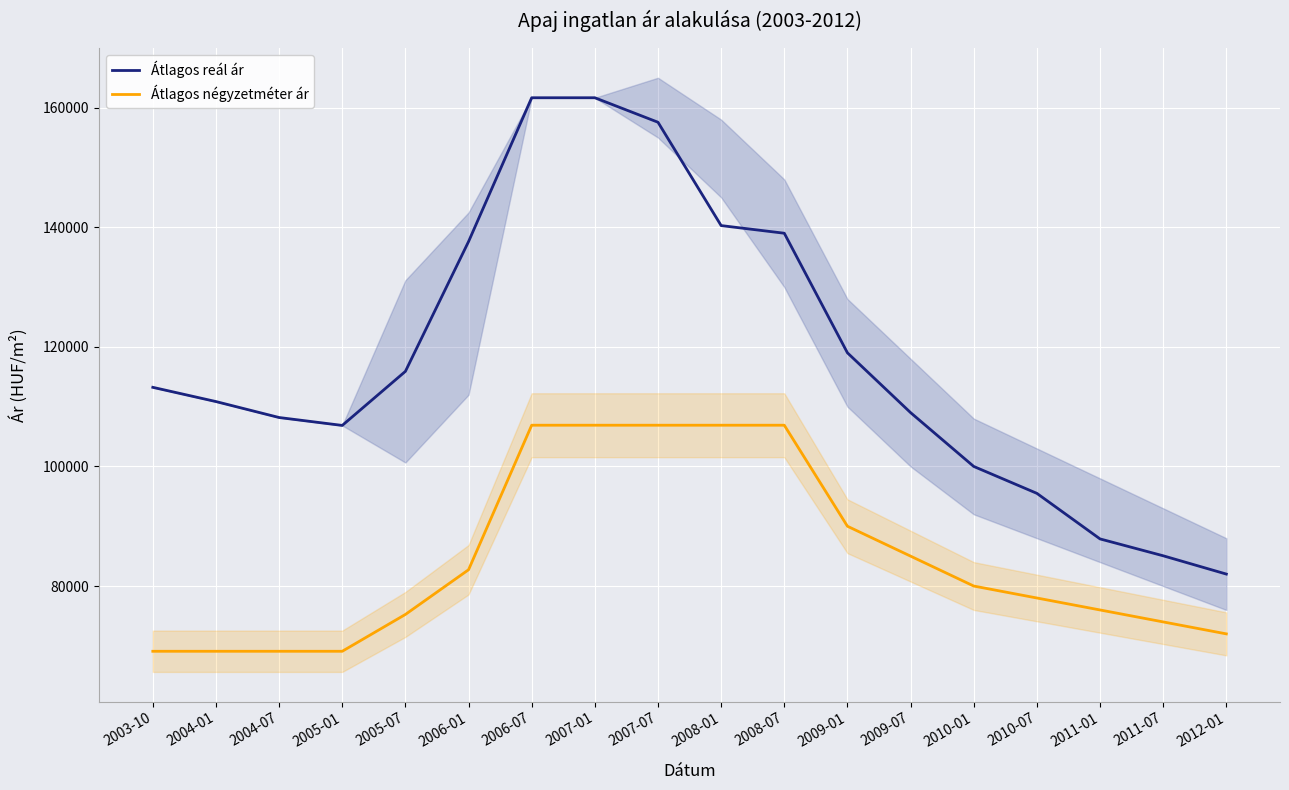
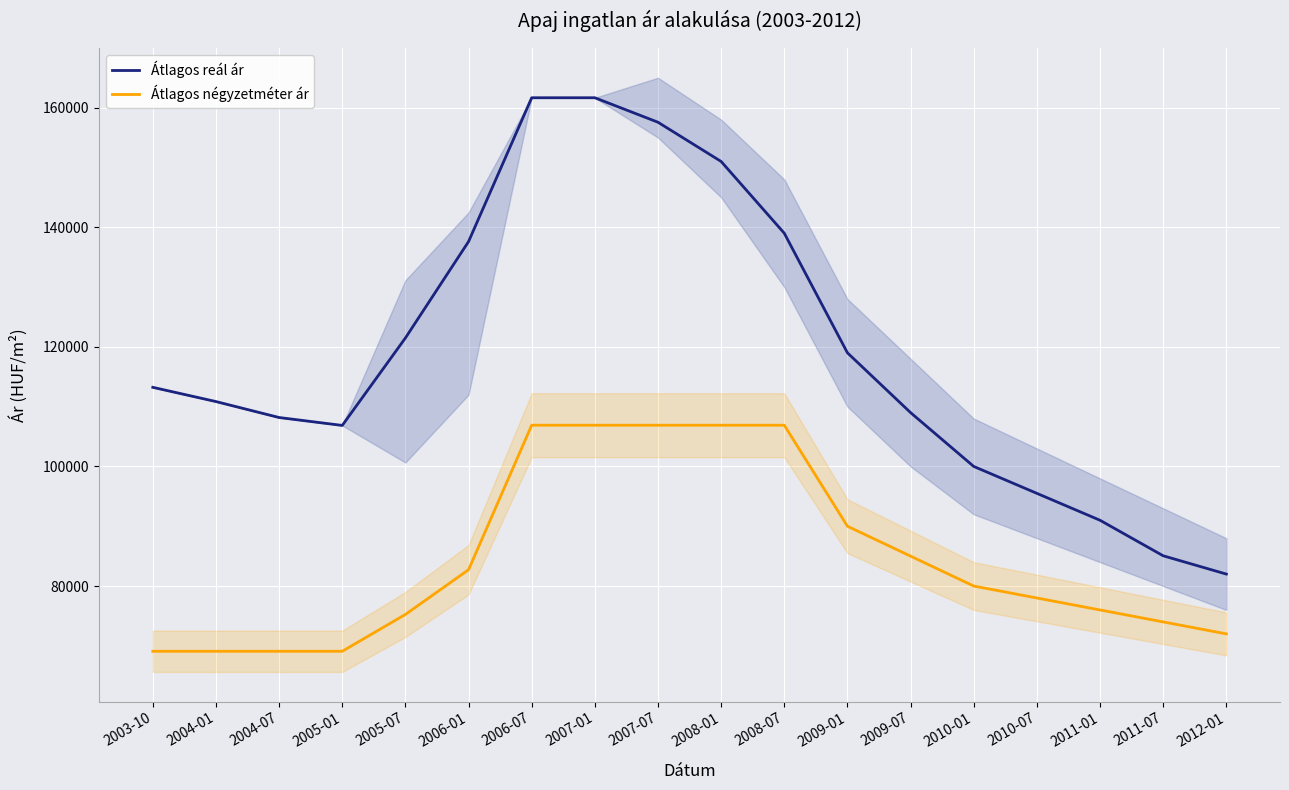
  {
    "Átlagos reál ár": {
-     "2005-07": 116000,
+     "2005-07": 121000,
      "2006-01": 138000,
      "2007-07": 158000,
-     "2008-01": 140000,
+     "2008-01": 151000,
      "2008-07": 139000,
      "2009-01": 119000,
      "2009-07": 109000,
      "2010-01": 100000,
      "2010-07": 96000,
-     "2011-01": 88000,
+     "2011-01": 91000,
      "2011-07": 85000,
      "2012-01": 82000
    }
  }
